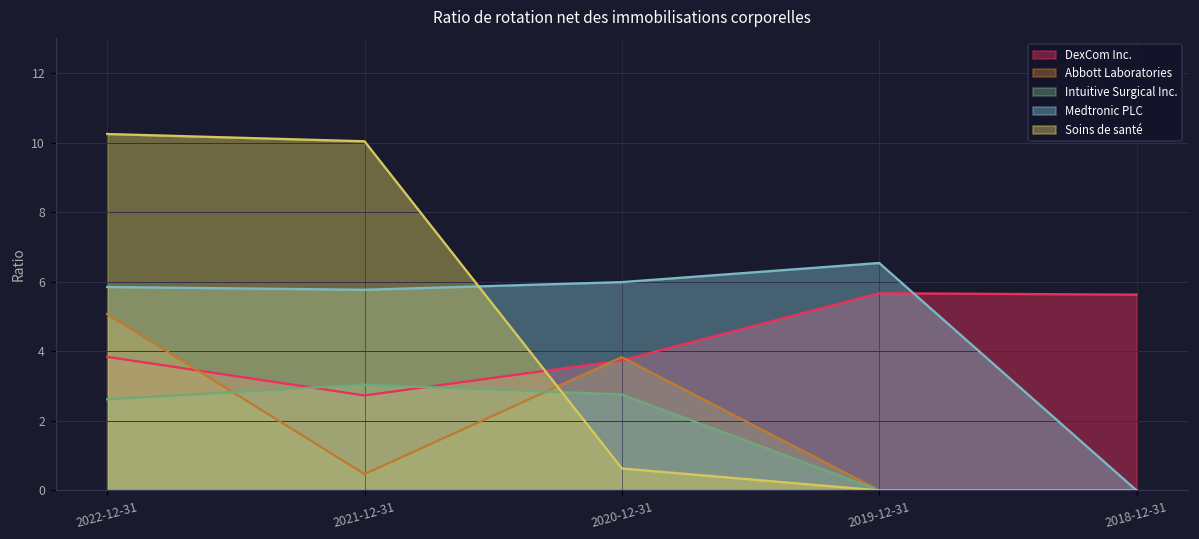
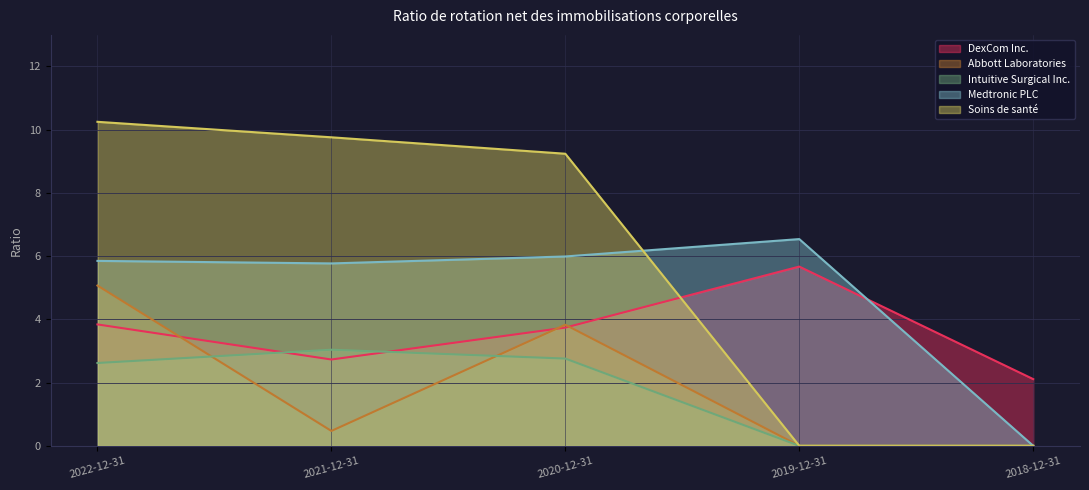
  {
    "DexCom Inc.": {
      "2022-12-31": 3.8,
      "2021-12-31": 2.7,
      "2020-12-31": 3.7,
      "2019-12-31": 5.7,
-     "2018-12-31": 5.6
+     "2018-12-31": 2.1
    },
    "Abbott Laboratories": {
      "2022-12-31": 5.1,
      "2021-12-31": 0.5,
      "2020-12-31": 3.8
    },
    "Soins de santé": {
      "2022-12-31": 10.3,
-     "2021-12-31": 10.0,
-     "2020-12-31": 0.6
+     "2021-12-31": 9.8,
+     "2020-12-31": 9.2
    }
  }
